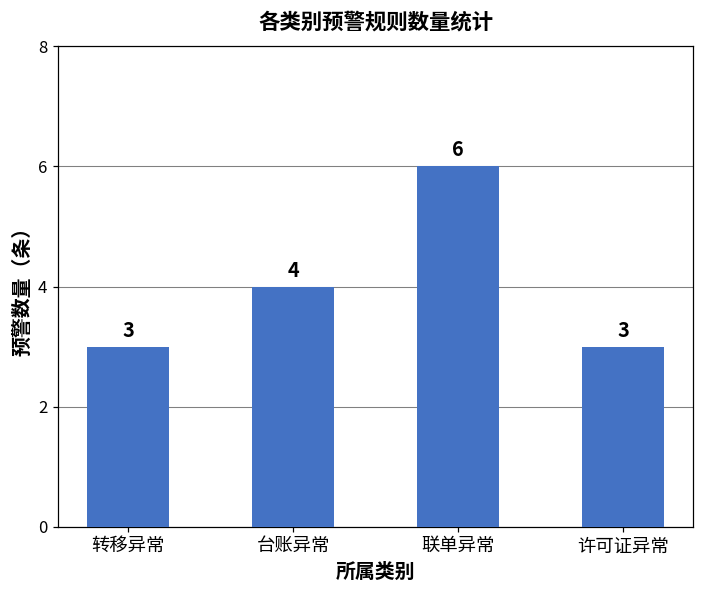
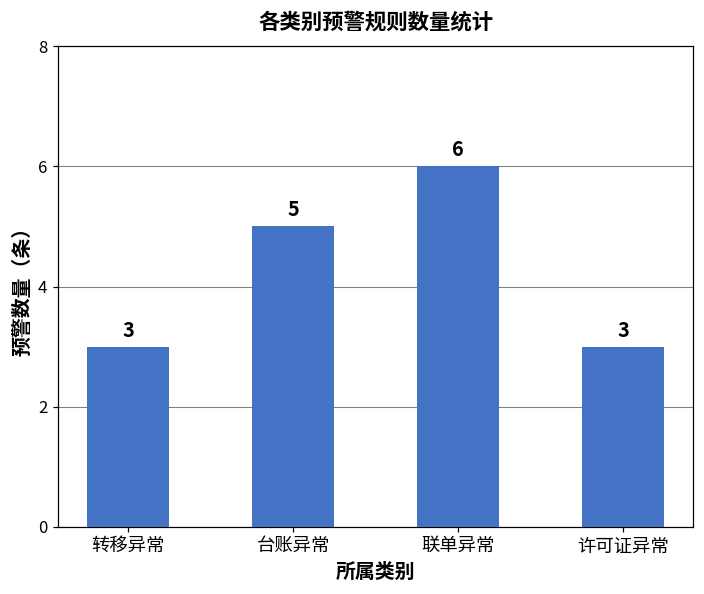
  {
    "转移异常": 3,
-   "台账异常": 4,
+   "台账异常": 5,
    "联单异常": 6,
    "许可证异常": 3
  }
